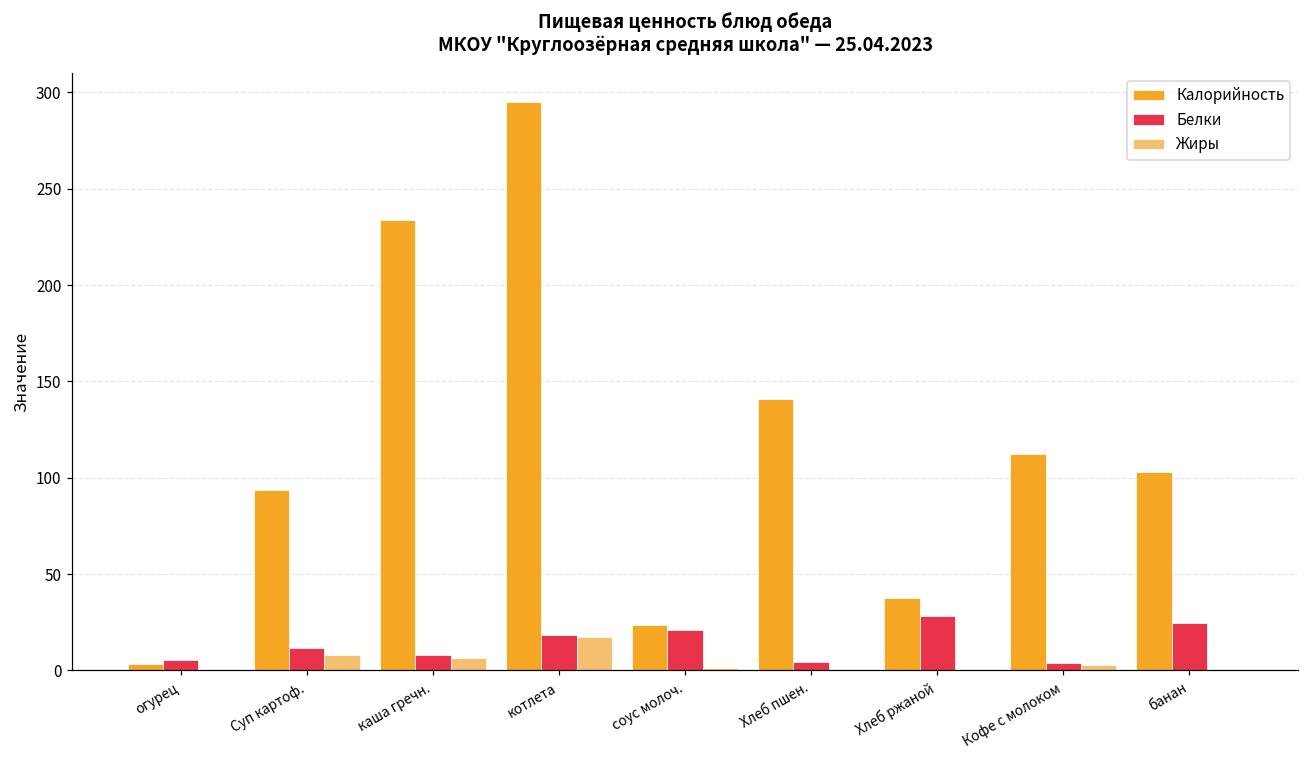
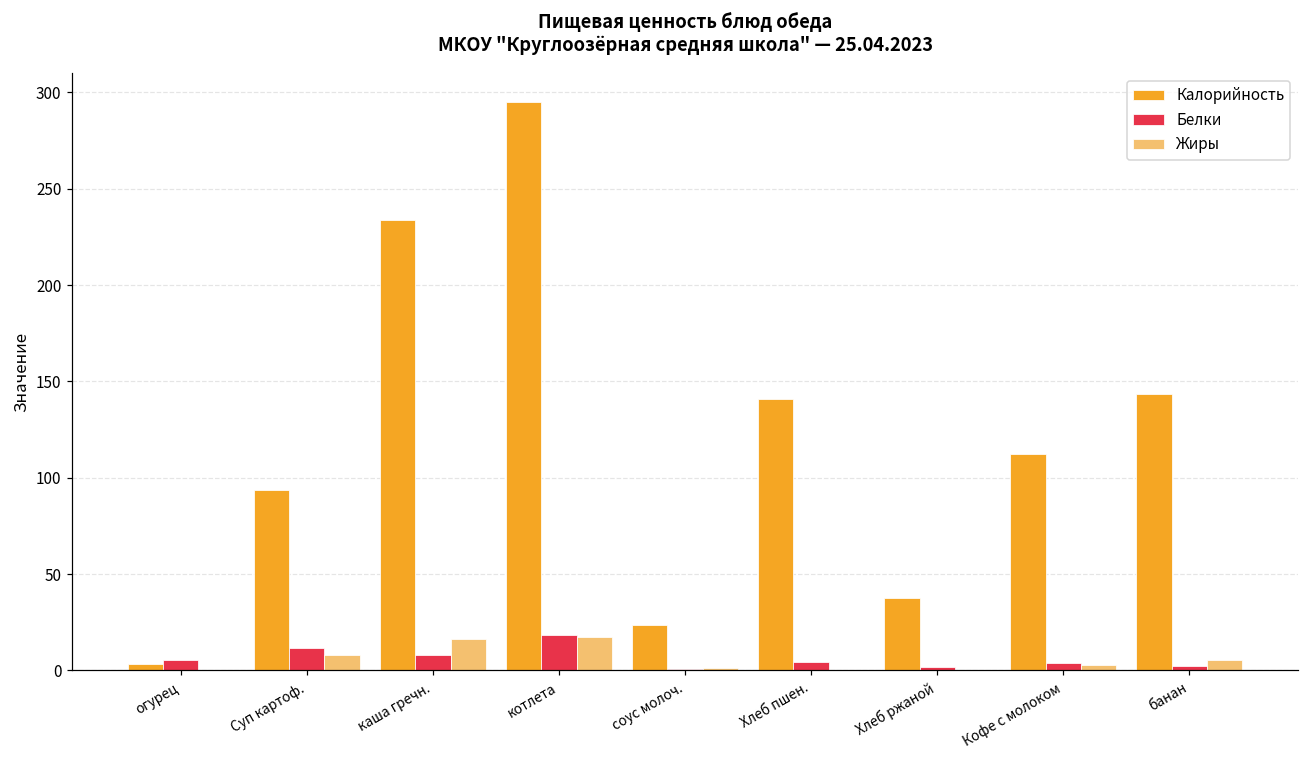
  {
    "Калорийность": {
      "огурец": 4,
      "Суп картоф.": 94,
      "каша гречн.": 234,
      "котлета": 295,
      "соус молоч.": 24,
      "Хлеб пшен.": 141,
      "Хлеб ржаной": 38,
      "Кофе с молоком": 113,
-     "банан": 103
+     "банан": 143
    },
    "Белки": {
      "огурец": 5,
      "Суп картоф.": 12,
      "каша гречн.": 8,
      "котлета": 18,
-     "соус молоч.": 21,
+     "соус молоч.": 1,
      "Хлеб пшен.": 5,
-     "Хлеб ржаной": 28,
+     "Хлеб ржаной": 2,
      "Кофе с молоком": 4,
-     "банан": 25
+     "банан": 2
    },
    "Жиры": {
      "Суп картоф.": 8,
-     "каша гречн.": 6,
+     "каша гречн.": 16,
      "котлета": 17,
      "соус молоч.": 1,
      "Кофе с молоком": 3,
-     "банан": 0
+     "банан": 5
    }
  }
